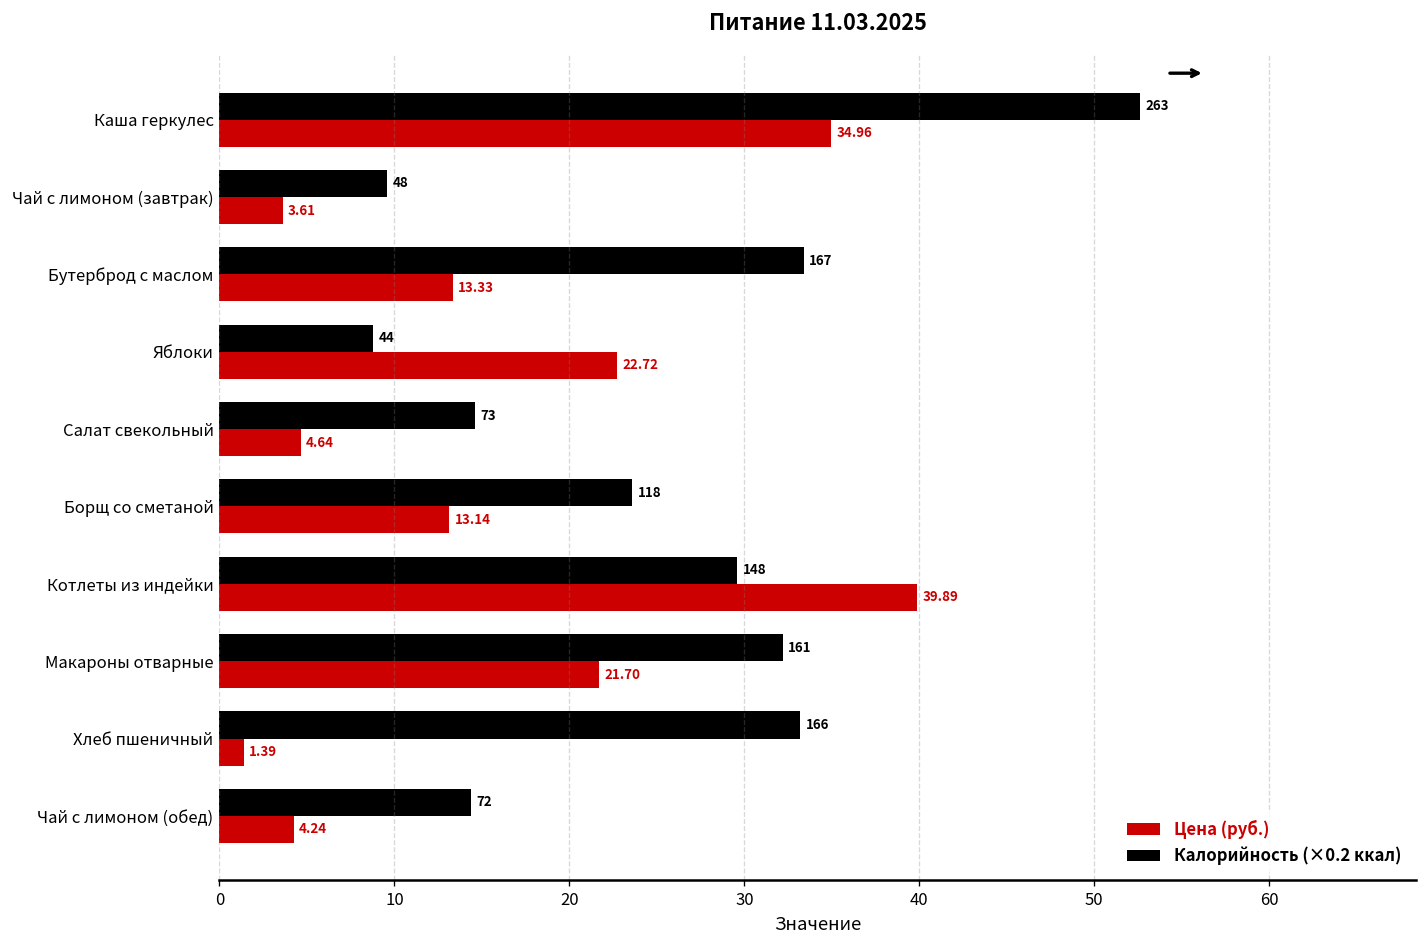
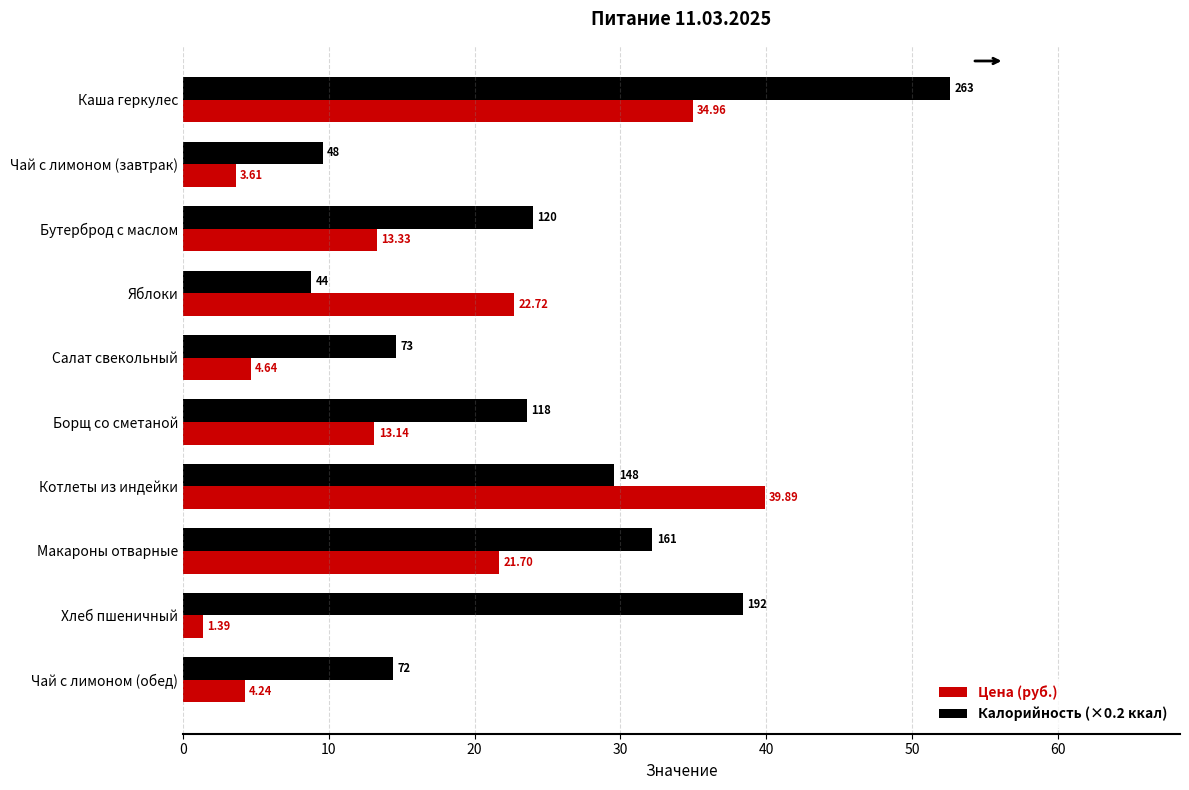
  {
    "Цена (руб.)": {
      "Каша геркулес": 34.96,
      "Чай с лимоном (завтрак)": 3.61,
      "Бутерброд с маслом": 13.33,
      "Яблоки": 22.72,
      "Салат свекольный": 4.64,
      "Борщ со сметаной": 13.14,
      "Котлеты из индейки": 39.89,
      "Макароны отварные": 21.70,
      "Хлеб пшеничный": 1.39,
      "Чай с лимоном (обед)": 4.24
    },
    "Калорийность (×0.2 ккал)": {
-     "Бутерброд с маслом": 167,
-     "Хлеб пшеничный": 166
+     "Бутерброд с маслом": 120,
+     "Хлеб пшеничный": 192
    }
  }
